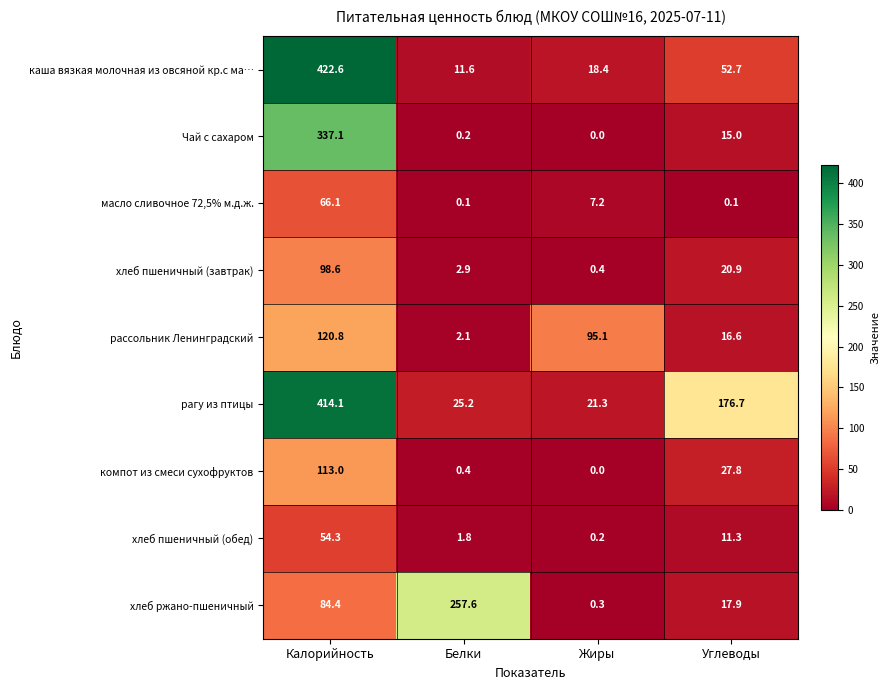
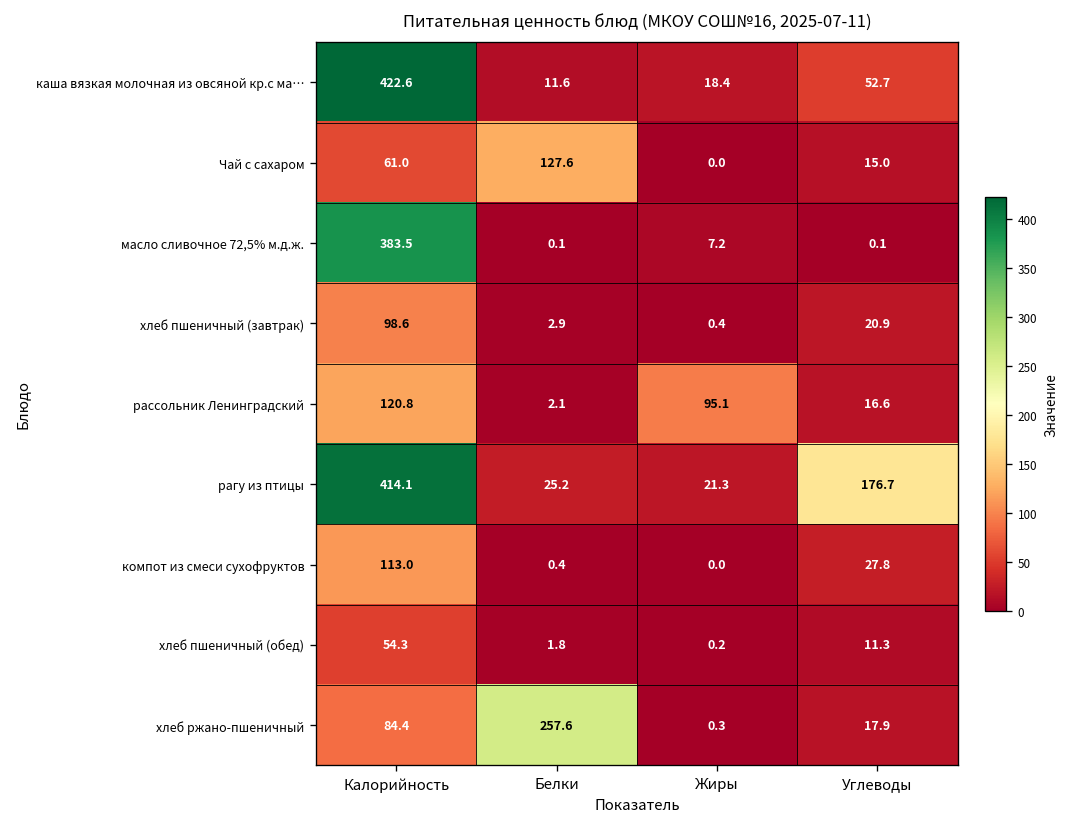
  {
    "каша вязкая молочная из овсяной кр.с ма…": {
      "Калорийность": 422.6,
      "Белки": 11.6,
      "Жиры": 18.4,
      "Углеводы": 52.7
    },
    "Чай с сахаром": {
-     "Калорийность": 337.1,
-     "Белки": 0.2,
+     "Калорийность": 61.0,
+     "Белки": 127.6,
      "Жиры": 0.0,
      "Углеводы": 15.0
    },
    "масло сливочное 72,5% м.д.ж.": {
-     "Калорийность": 66.1,
+     "Калорийность": 383.5,
      "Белки": 0.1,
      "Жиры": 7.2,
      "Углеводы": 0.1
    },
    "хлеб пшеничный (завтрак)": {
      "Калорийность": 98.6,
      "Белки": 2.9,
      "Жиры": 0.4,
      "Углеводы": 20.9
    },
    "рассольник Ленинградский": {
      "Калорийность": 120.8,
      "Белки": 2.1,
      "Жиры": 95.1,
      "Углеводы": 16.6
    },
    "рагу из птицы": {
      "Калорийность": 414.1,
      "Белки": 25.2,
      "Жиры": 21.3,
      "Углеводы": 176.7
    },
    "компот из смеси сухофруктов": {
      "Калорийность": 113.0,
      "Белки": 0.4,
      "Жиры": 0.0,
      "Углеводы": 27.8
    },
    "хлеб пшеничный (обед)": {
      "Калорийность": 54.3,
      "Белки": 1.8,
      "Жиры": 0.2,
      "Углеводы": 11.3
    },
    "хлеб ржано-пшеничный": {
      "Калорийность": 84.4,
      "Белки": 257.6,
      "Жиры": 0.3,
      "Углеводы": 17.9
    }
  }
